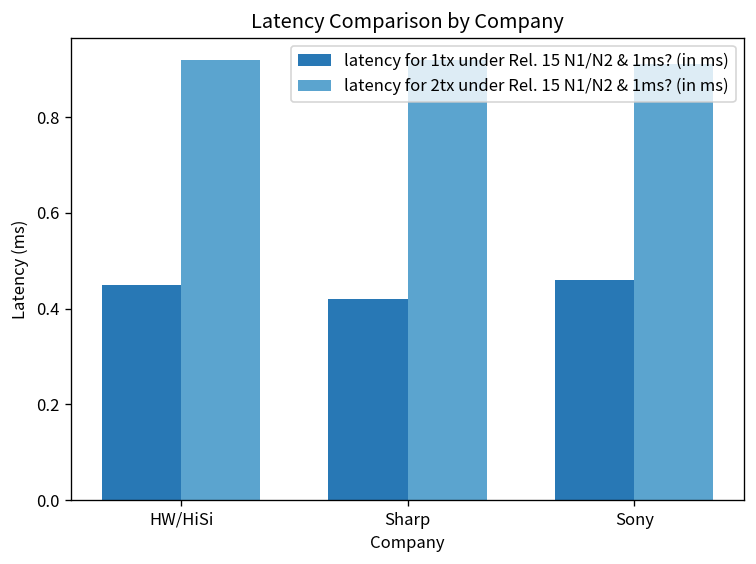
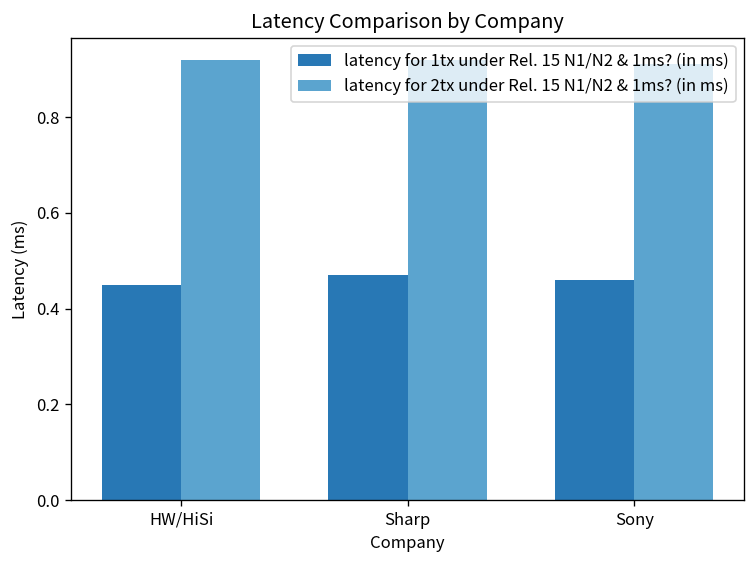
  {
    "latency for 1tx under Rel. 15 N1/N2 & 1ms? (in ms)": {
      "HW/HiSi": 0.45,
-     "Sharp": 0.42,
+     "Sharp": 0.47,
      "Sony": 0.46
    },
    "latency for 2tx under Rel. 15 N1/N2 & 1ms? (in ms)": {
      "HW/HiSi": 0.92
    }
  }
